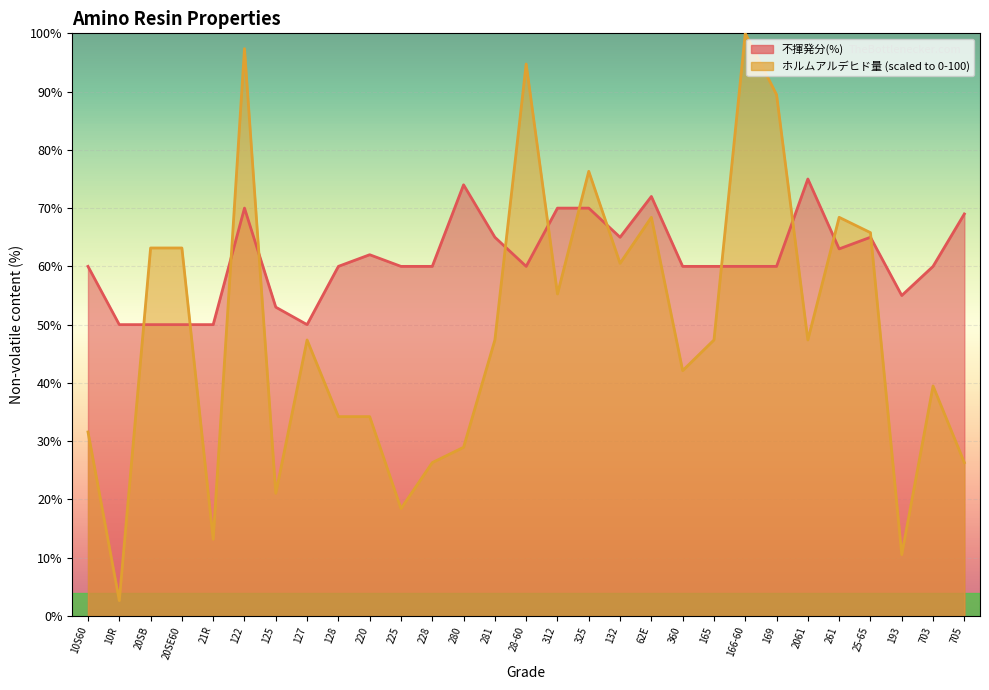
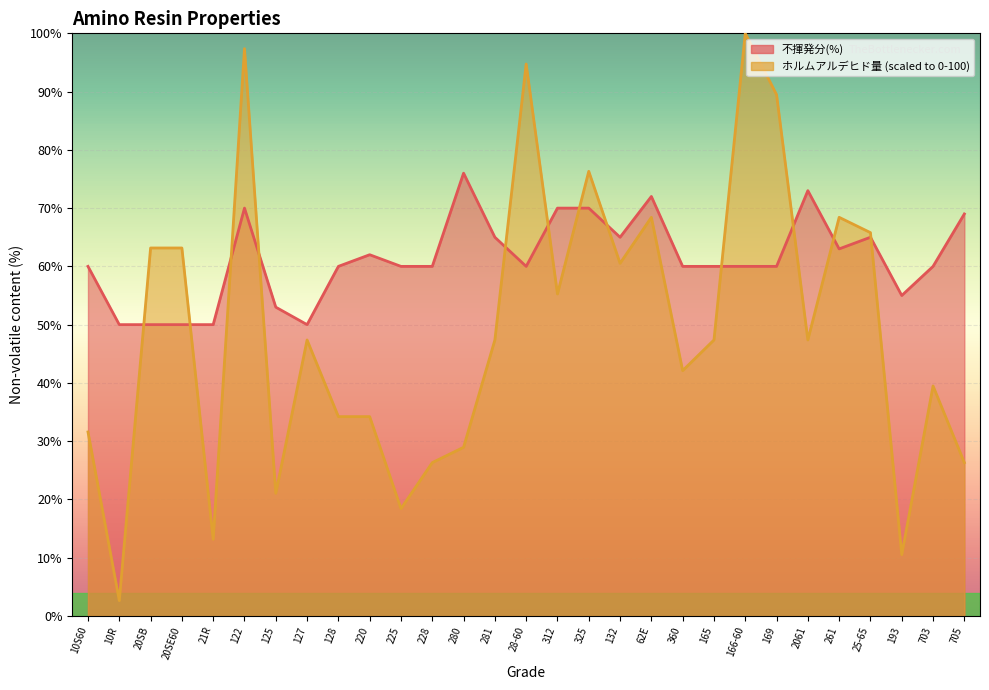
  {
    "不揮発分(%)": {
      "10S60": "60%",
      "10R": "50%",
      "20SB": "50%",
      "20SE60": "50%",
      "21R": "50%",
      "122": "70%",
      "125": "53%",
      "127": "50%",
      "128": "60%",
      "220": "62%",
      "225": "60%",
      "228": "60%",
-     "280": "74%",
+     "280": "76%",
      "281": "65%",
      "28-60": "60%",
      "312": "70%",
      "325": "70%",
      "132": "65%",
      "62E": "72%",
      "360": "60%",
      "165": "60%",
      "166-60": "60%",
      "169": "60%",
-     "2061": "75%",
+     "2061": "73%",
      "261": "63%",
      "25-65": "65%",
      "193": "55%",
      "703": "60%",
      "705": "69%"
    }
  }
